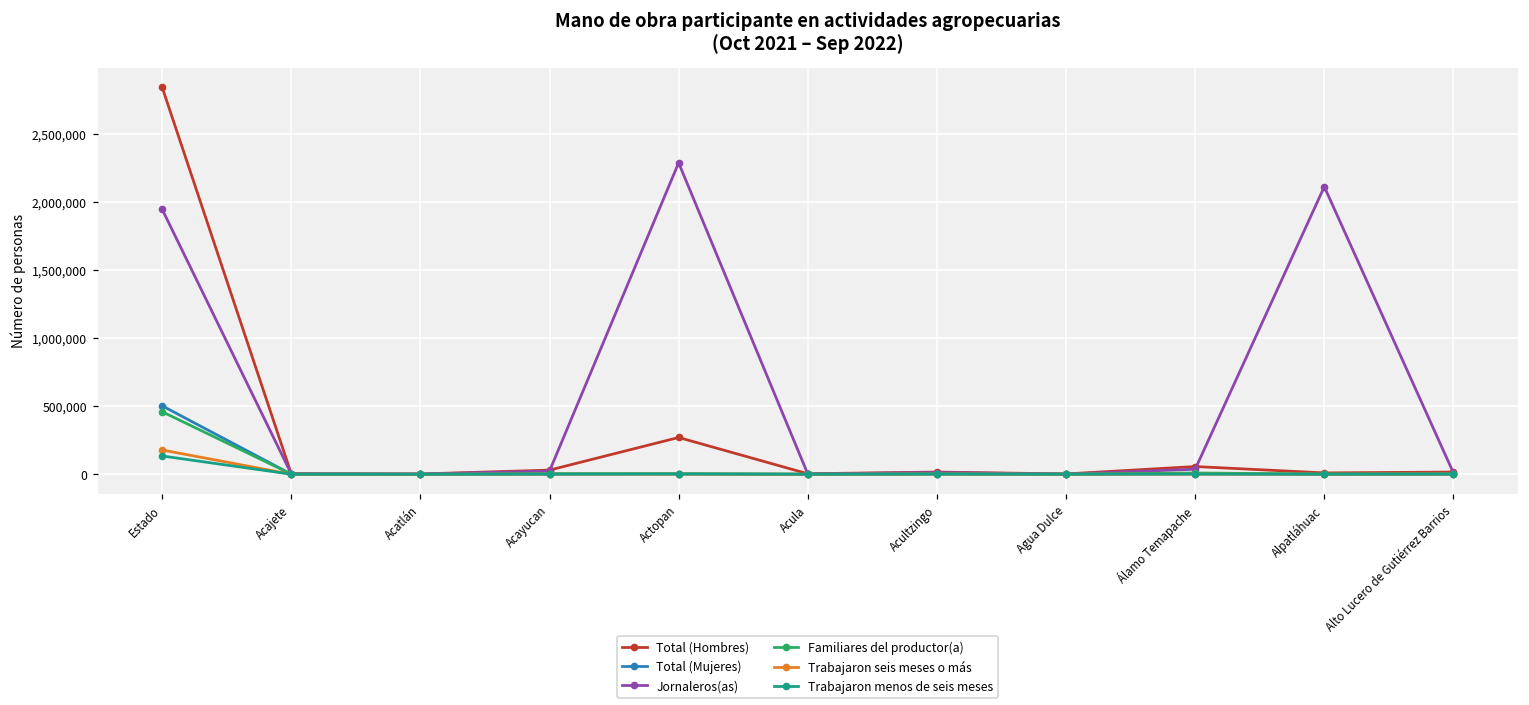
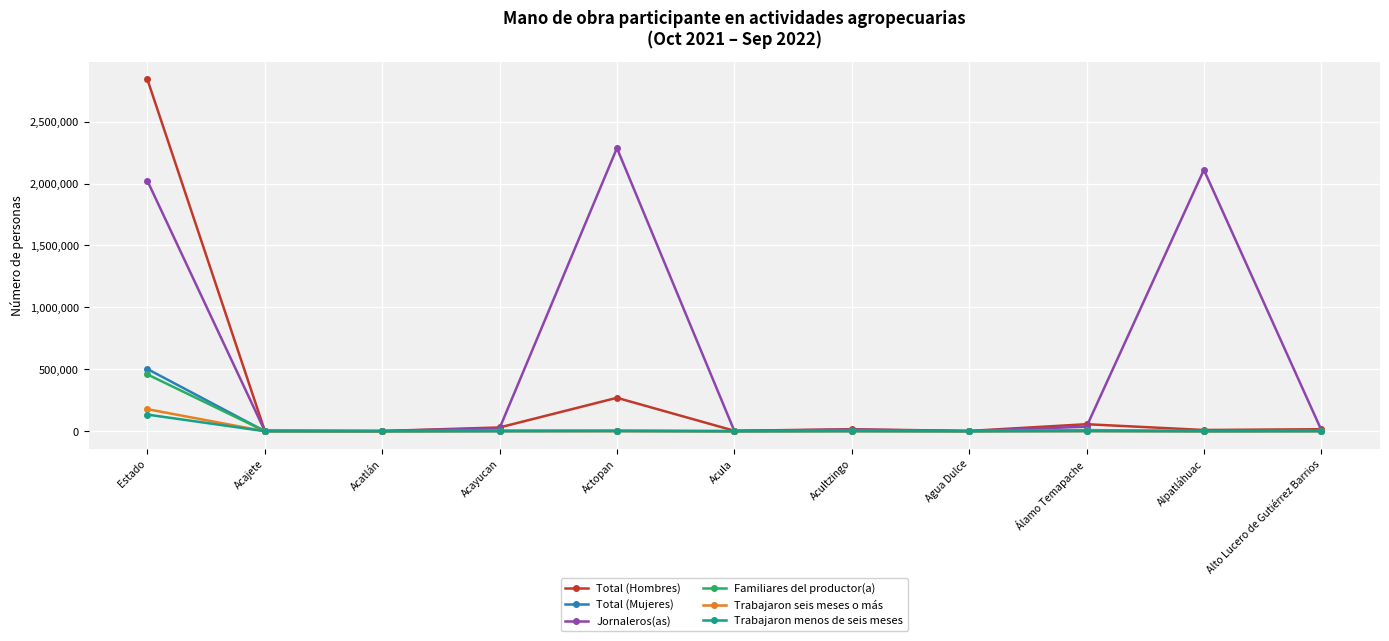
  {
    "Total (Hombres)": {
      "Estado": "2,840,000",
      "Actopan": "270,000"
    },
    "Total (Mujeres)": {
      "Estado": "500,000"
    },
    "Jornaleros(as)": {
-     "Estado": "1,950,000",
+     "Estado": "2,020,000",
      "Actopan": "2,290,000",
      "Alpatláhuac": "2,110,000"
    },
    "Trabajaron seis meses o más": {
      "Estado": "180,000"
    }
  }
